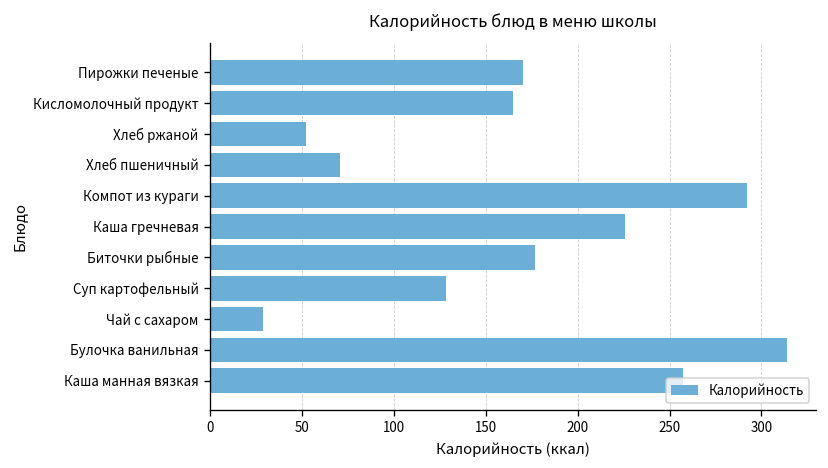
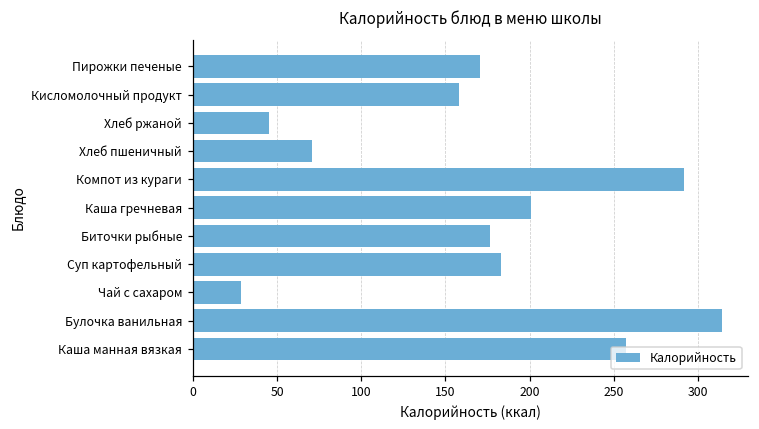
  {
    "Пирожки печеные": 170,
-   "Кисломолочный продукт": 165,
-   "Хлеб ржаной": 52,
+   "Кисломолочный продукт": 158,
+   "Хлеб ржаной": 45,
    "Хлеб пшеничный": 71,
    "Компот из кураги": 292,
-   "Каша гречневая": 226,
+   "Каша гречневая": 201,
    "Биточки рыбные": 177,
-   "Суп картофельный": 128,
+   "Суп картофельный": 183,
    "Чай с сахаром": 28,
    "Булочка ванильная": 314
  }
